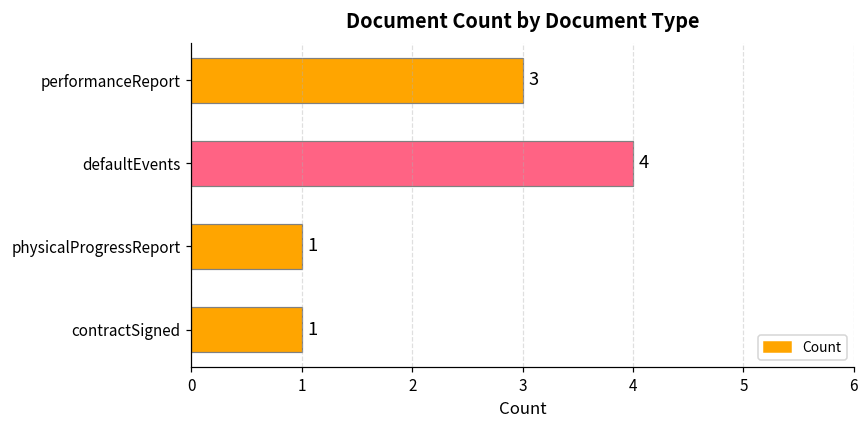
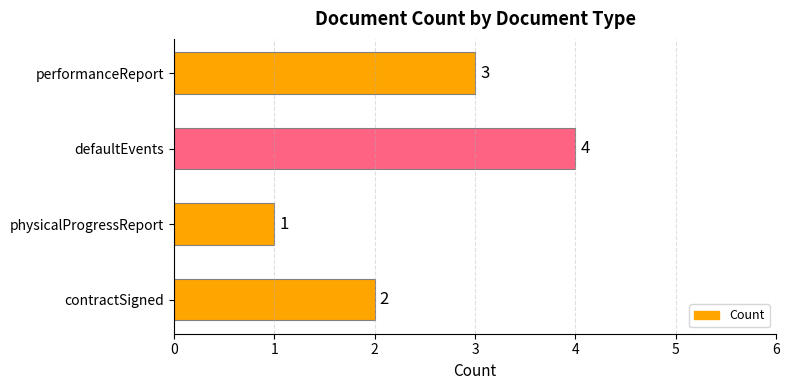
  {
    "performanceReport": 3,
    "defaultEvents": 4,
    "physicalProgressReport": 1,
-   "contractSigned": 1
+   "contractSigned": 2
  }
